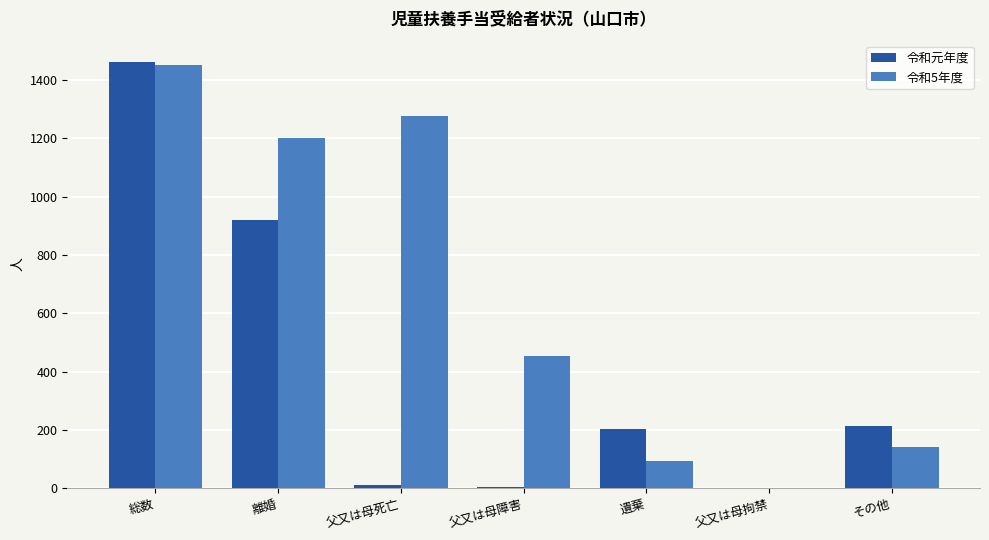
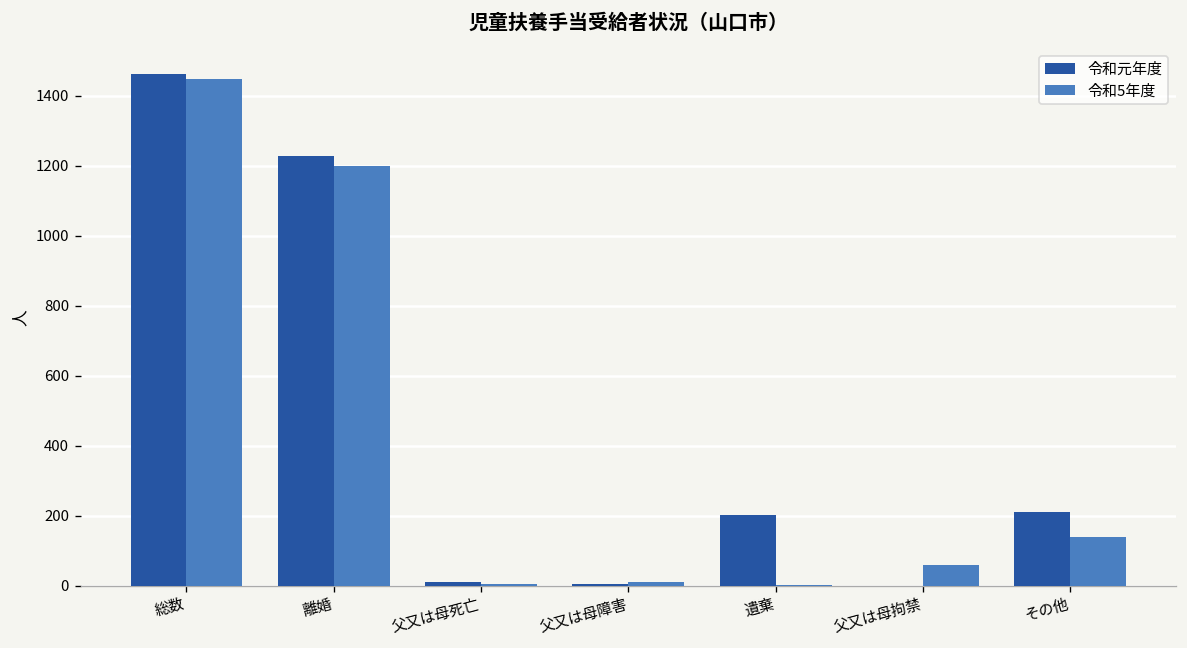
  {
    "令和元年度": {
      "総数": 1460,
-     "離婚": 920,
+     "離婚": 1230,
      "父又は母死亡": 10,
      "遺棄": 200,
      "その他": 210
    },
    "令和5年度": {
      "総数": 1450,
      "離婚": 1200,
-     "父又は母死亡": 1280,
-     "父又は母障害": 450,
-     "遺棄": 90,
-     "父又は母拘禁": 0,
+     "父又は母死亡": 10,
+     "父又は母障害": 10,
+     "遺棄": 0,
+     "父又は母拘禁": 60,
      "その他": 140
    }
  }
